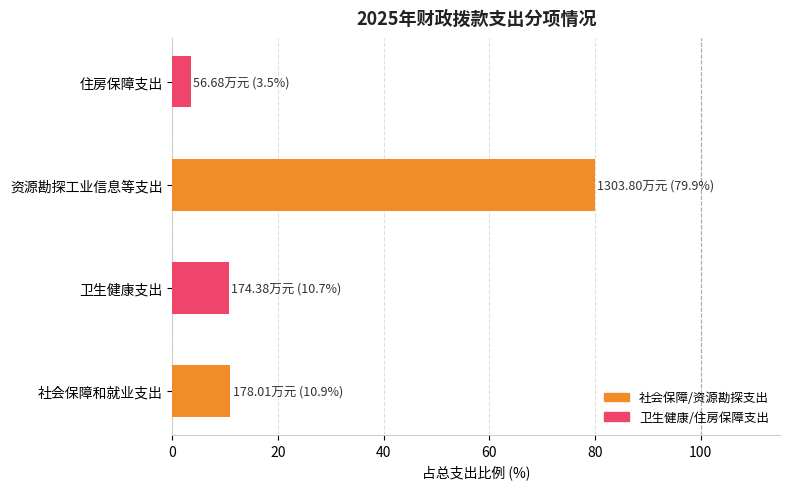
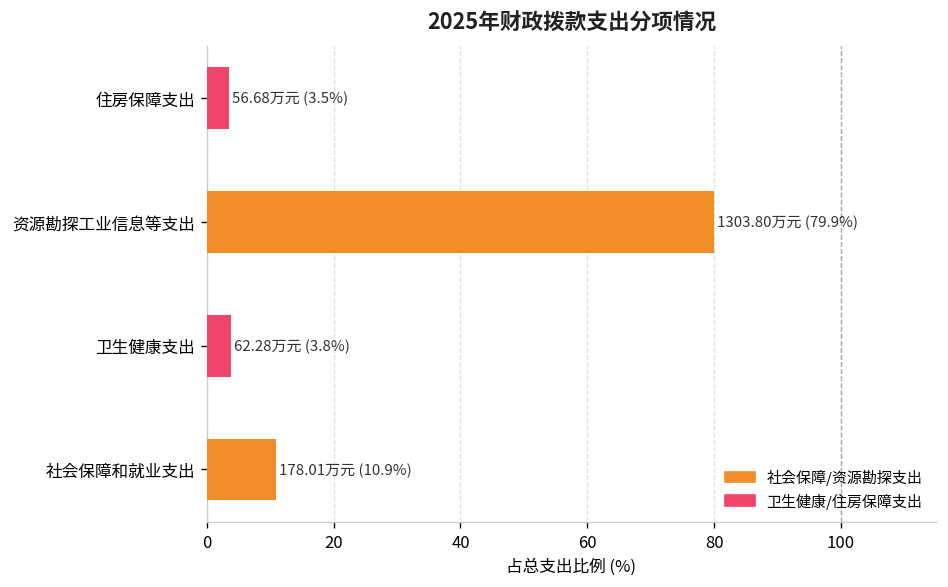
  {
    "住房保障支出": "(3.5%)",
    "资源勘探工业信息等支出": "(79.9%)",
-   "卫生健康支出": "174.38万元 (10.7%)",
+   "卫生健康支出": "62.28万元 (3.8%)",
    "社会保障和就业支出": "(10.9%)"
  }
